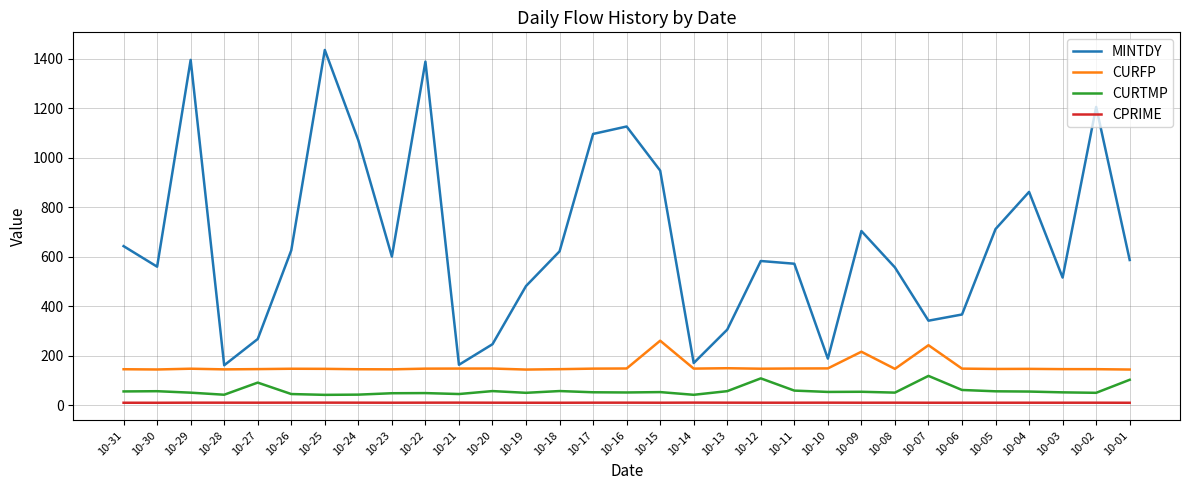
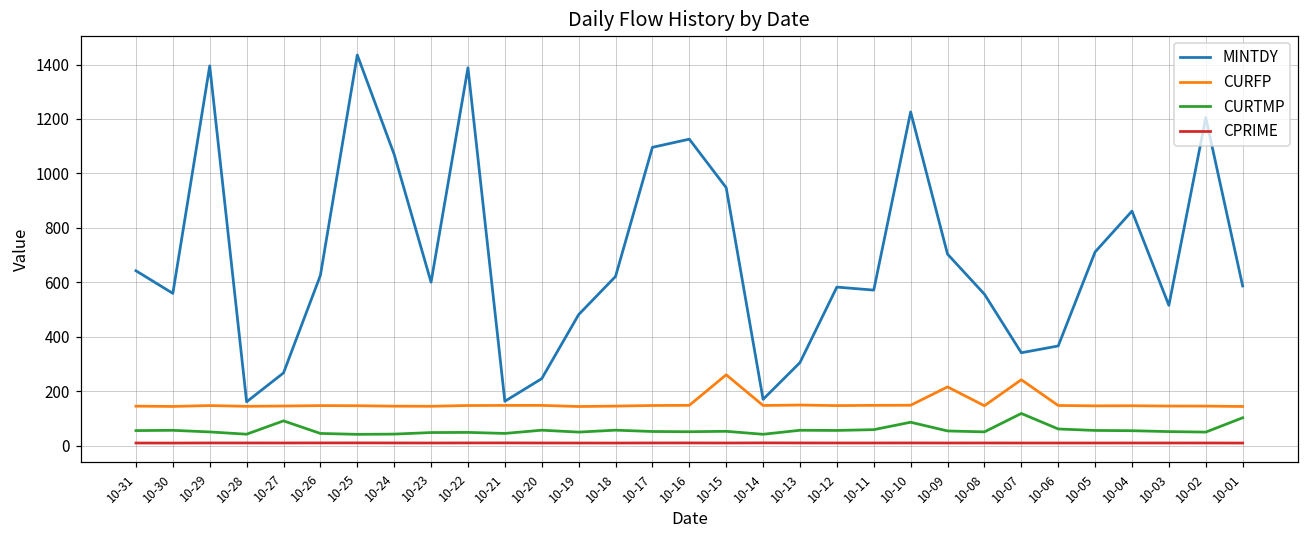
  {
    "MINTDY": {
      "10-31": 640,
      "10-30": 560,
      "10-29": 1400,
      "10-28": 160,
      "10-27": 270,
      "10-26": 630,
      "10-25": 1440,
      "10-24": 1070,
      "10-23": 600,
      "10-22": 1390,
      "10-21": 160,
      "10-20": 250,
      "10-19": 480,
      "10-18": 620,
      "10-17": 1100,
      "10-16": 1130,
      "10-15": 950,
      "10-14": 170,
      "10-13": 310,
      "10-12": 580,
      "10-11": 570,
-     "10-10": 190,
+     "10-10": 1230,
      "10-09": 700,
      "10-08": 560,
      "10-07": 340,
      "10-06": 370,
      "10-05": 710,
      "10-04": 860,
      "10-03": 520,
      "10-01": 590
    },
    "CURFP": {
      "10-31": 150,
      "10-30": 150,
      "10-29": 150,
      "10-28": 150,
      "10-27": 150,
      "10-26": 150,
      "10-25": 150,
      "10-24": 150,
      "10-23": 150,
      "10-22": 150,
      "10-21": 150,
      "10-20": 150,
      "10-19": 140,
      "10-18": 150,
      "10-17": 150,
      "10-16": 150,
      "10-15": 260,
      "10-14": 150,
      "10-13": 150,
      "10-12": 150,
      "10-11": 150,
      "10-10": 150,
      "10-09": 220,
      "10-08": 150,
      "10-07": 240,
      "10-06": 150,
      "10-05": 150,
      "10-04": 150,
      "10-03": 150,
      "10-02": 150,
      "10-01": 140
    },
    "CURTMP": {
      "10-31": 60,
      "10-30": 60,
      "10-29": 50,
      "10-28": 40,
      "10-27": 90,
      "10-26": 50,
      "10-25": 40,
      "10-24": 40,
      "10-23": 50,
      "10-22": 50,
      "10-21": 50,
      "10-20": 60,
      "10-19": 50,
      "10-18": 60,
      "10-17": 50,
      "10-16": 50,
      "10-15": 50,
      "10-14": 40,
      "10-13": 60,
-     "10-12": 110,
+     "10-12": 60,
      "10-11": 60,
-     "10-10": 50,
+     "10-10": 90,
      "10-09": 60,
      "10-08": 50,
      "10-07": 120,
      "10-06": 60,
      "10-05": 60,
      "10-04": 60,
      "10-03": 50,
      "10-02": 50,
      "10-01": 100
    },
    "CPRIME": {
      "10-31": 10,
      "10-30": 10,
      "10-29": 10,
      "10-28": 10,
      "10-27": 10,
      "10-26": 10,
      "10-25": 10,
      "10-24": 10,
      "10-23": 10,
      "10-22": 10,
      "10-21": 10,
      "10-20": 10,
      "10-19": 10,
      "10-18": 10,
      "10-17": 10,
      "10-16": 10,
      "10-15": 10,
      "10-14": 10,
      "10-13": 10,
      "10-12": 10,
      "10-11": 10,
      "10-10": 10,
      "10-09": 10,
      "10-08": 10,
      "10-07": 10,
      "10-06": 10,
      "10-05": 10,
      "10-04": 10,
      "10-03": 10,
      "10-02": 10,
      "10-01": 10
    }
  }
